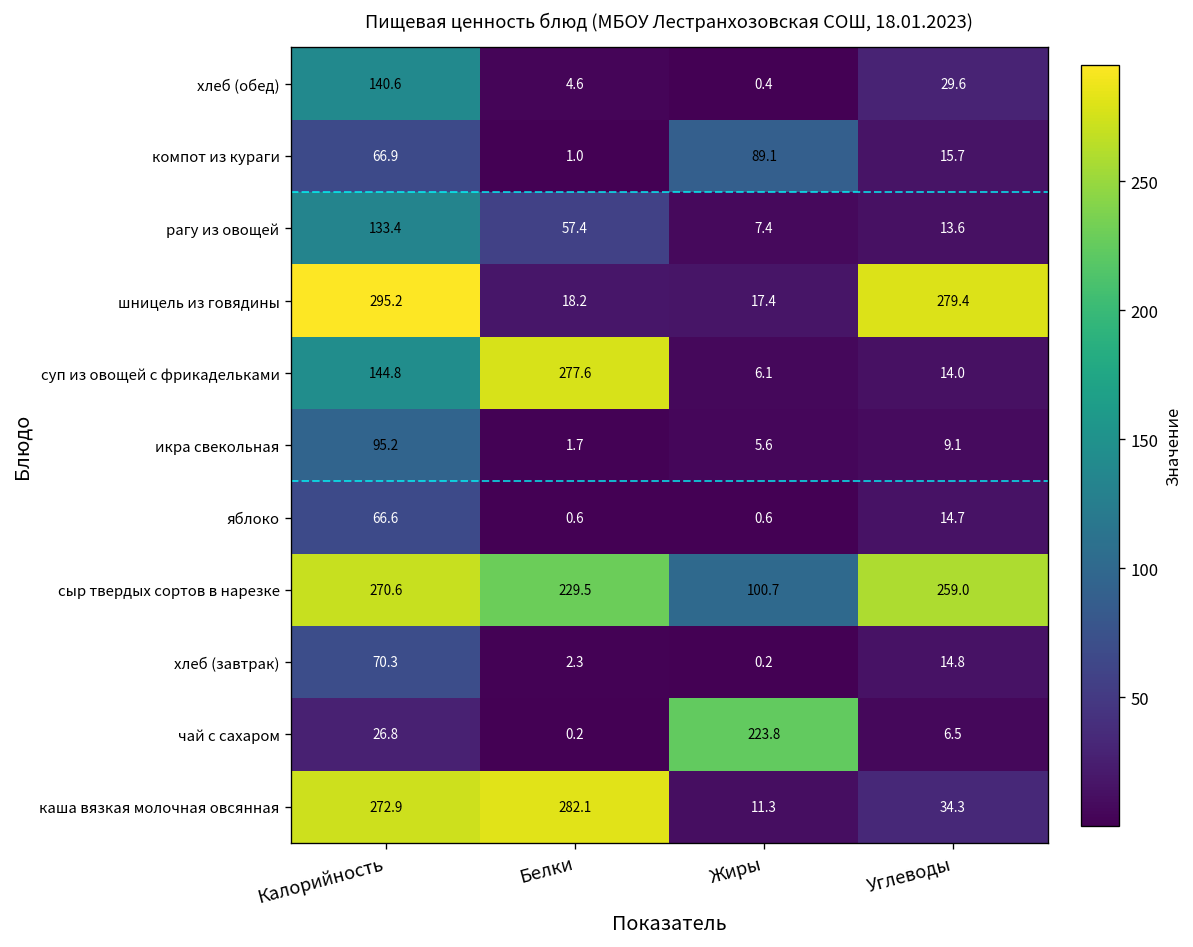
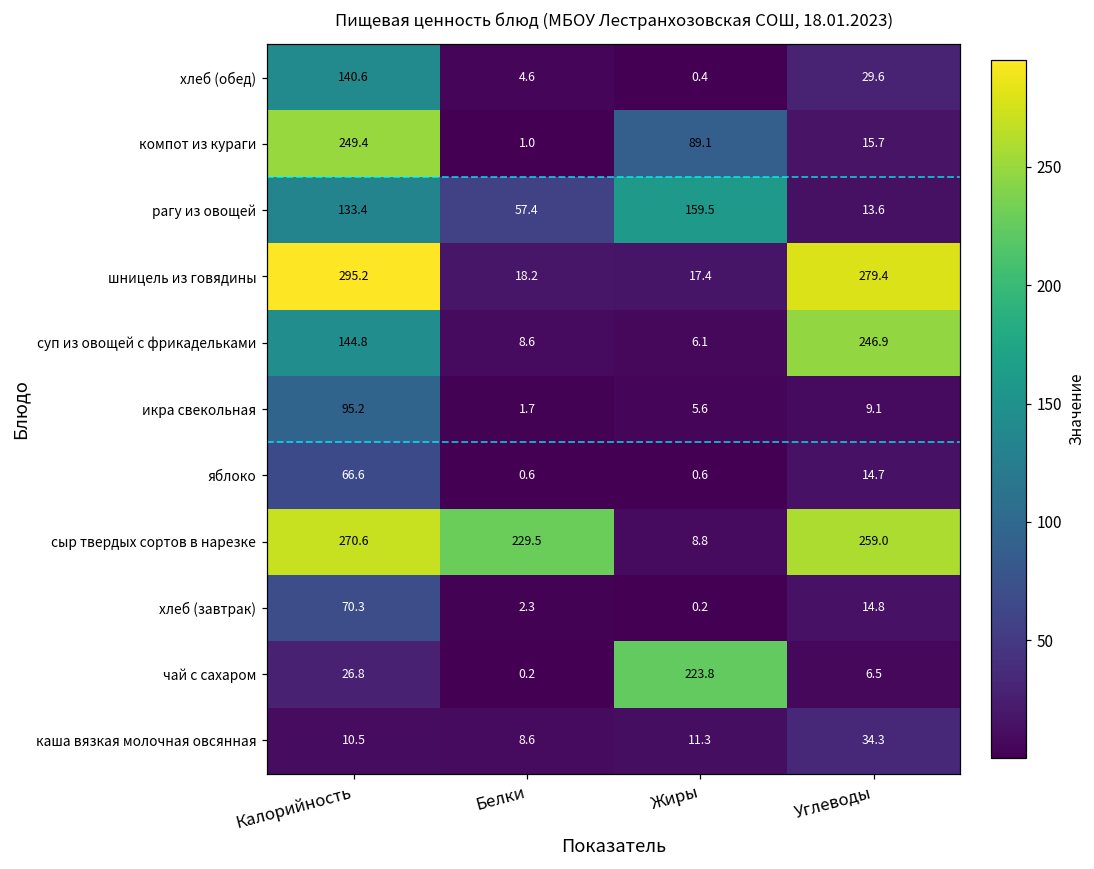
  {
    "хлеб (обед)": {
      "Калорийность": 140.6,
      "Белки": 4.6,
      "Жиры": 0.4,
      "Углеводы": 29.6
    },
    "компот из кураги": {
-     "Калорийность": 66.9,
+     "Калорийность": 249.4,
      "Белки": 1.0,
      "Жиры": 89.1,
      "Углеводы": 15.7
    },
    "рагу из овощей": {
      "Калорийность": 133.4,
      "Белки": 57.4,
-     "Жиры": 7.4,
+     "Жиры": 159.5,
      "Углеводы": 13.6
    },
    "шницель из говядины": {
      "Калорийность": 295.2,
      "Белки": 18.2,
      "Жиры": 17.4,
      "Углеводы": 279.4
    },
    "суп из овощей с фрикадельками": {
      "Калорийность": 144.8,
-     "Белки": 277.6,
+     "Белки": 8.6,
      "Жиры": 6.1,
-     "Углеводы": 14.0
+     "Углеводы": 246.9
    },
    "икра свекольная": {
      "Калорийность": 95.2,
      "Белки": 1.7,
      "Жиры": 5.6,
      "Углеводы": 9.1
    },
    "яблоко": {
      "Калорийность": 66.6,
      "Белки": 0.6,
      "Жиры": 0.6,
      "Углеводы": 14.7
    },
    "сыр твердых сортов в нарезке": {
      "Калорийность": 270.6,
      "Белки": 229.5,
-     "Жиры": 100.7,
+     "Жиры": 8.8,
      "Углеводы": 259.0
    },
    "хлеб (завтрак)": {
      "Калорийность": 70.3,
      "Белки": 2.3,
      "Жиры": 0.2,
      "Углеводы": 14.8
    },
    "чай с сахаром": {
      "Калорийность": 26.8,
      "Белки": 0.2,
      "Жиры": 223.8,
      "Углеводы": 6.5
    },
    "каша вязкая молочная овсянная": {
-     "Калорийность": 272.9,
-     "Белки": 282.1,
+     "Калорийность": 10.5,
+     "Белки": 8.6,
      "Жиры": 11.3,
      "Углеводы": 34.3
    }
  }
